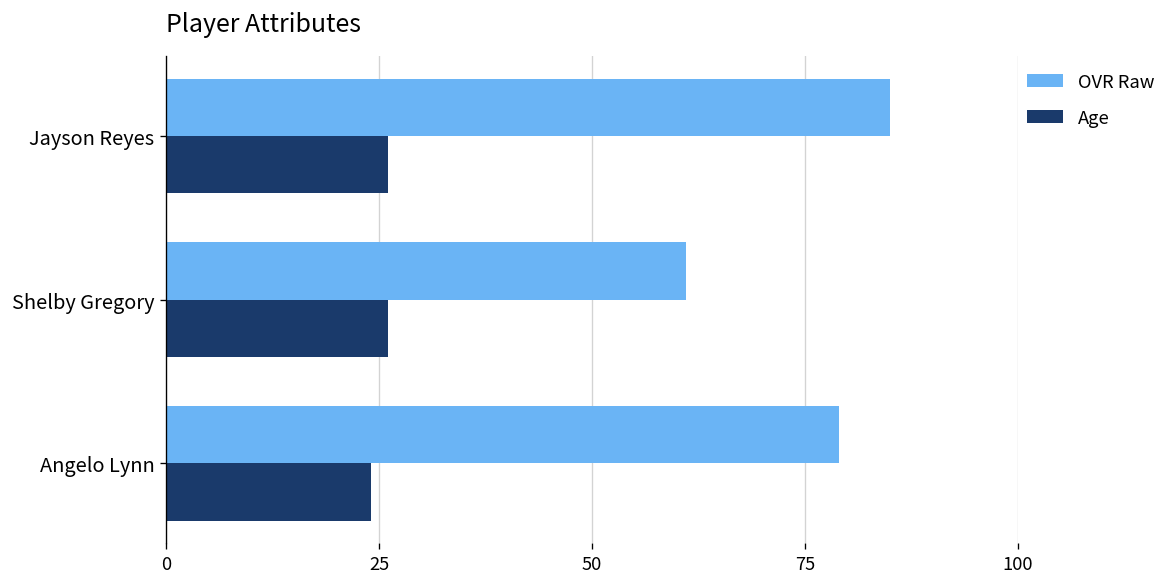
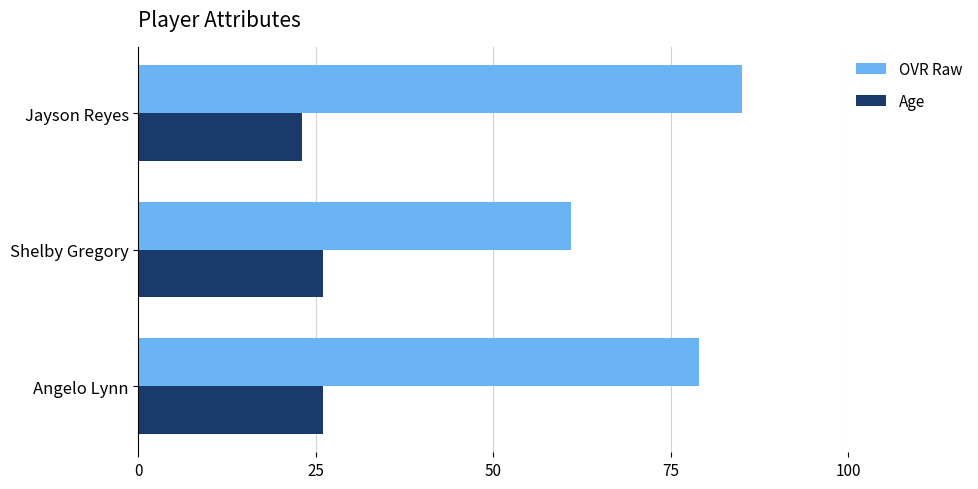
  {
    "OVR Raw": {
      "Jayson Reyes": 85,
      "Shelby Gregory": 61,
      "Angelo Lynn": 79
    },
    "Age": {
-     "Jayson Reyes": 26,
+     "Jayson Reyes": 23,
      "Shelby Gregory": 26,
-     "Angelo Lynn": 24
+     "Angelo Lynn": 26
    }
  }
